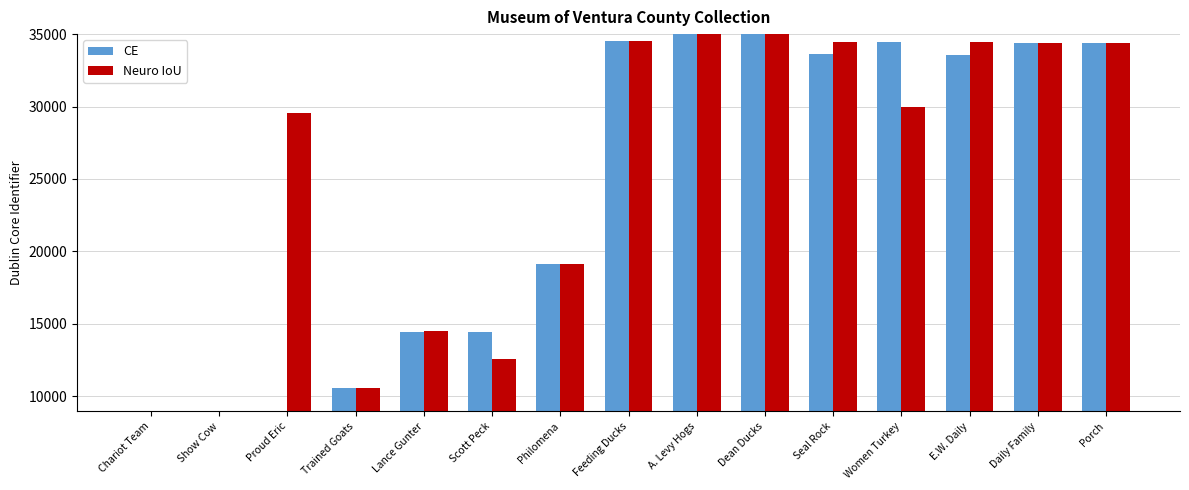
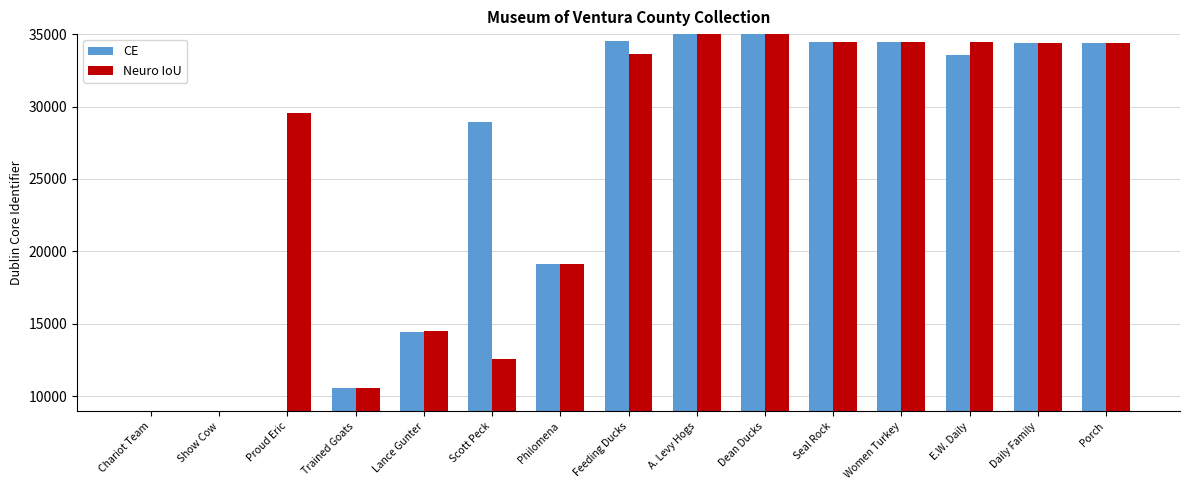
  {
    "CE": {
      "Chariot Team": 9000,
      "Proud Eric": 9000,
      "Trained Goats": 10600,
      "Lance Gunter": 14500,
-     "Scott Peck": 14500,
+     "Scott Peck": 28900,
      "Philomena": 19100,
      "Feeding Ducks": 34500,
-     "Seal Rock": 33600,
+     "Seal Rock": 34400,
      "Women Turkey": 34400,
      "E.W. Daily": 33500,
      "Daily Family": 34400,
      "Porch": 34400
    },
    "Neuro IoU": {
      "Chariot Team": 9000,
      "Show Cow": 9000,
      "Proud Eric": 29600,
      "Trained Goats": 10600,
      "Lance Gunter": 14500,
      "Scott Peck": 12600,
      "Philomena": 19100,
-     "Feeding Ducks": 34500,
+     "Feeding Ducks": 33600,
      "Seal Rock": 34400,
-     "Women Turkey": 30000,
+     "Women Turkey": 34400,
      "E.W. Daily": 34400,
      "Daily Family": 34400,
      "Porch": 34400
    }
  }
